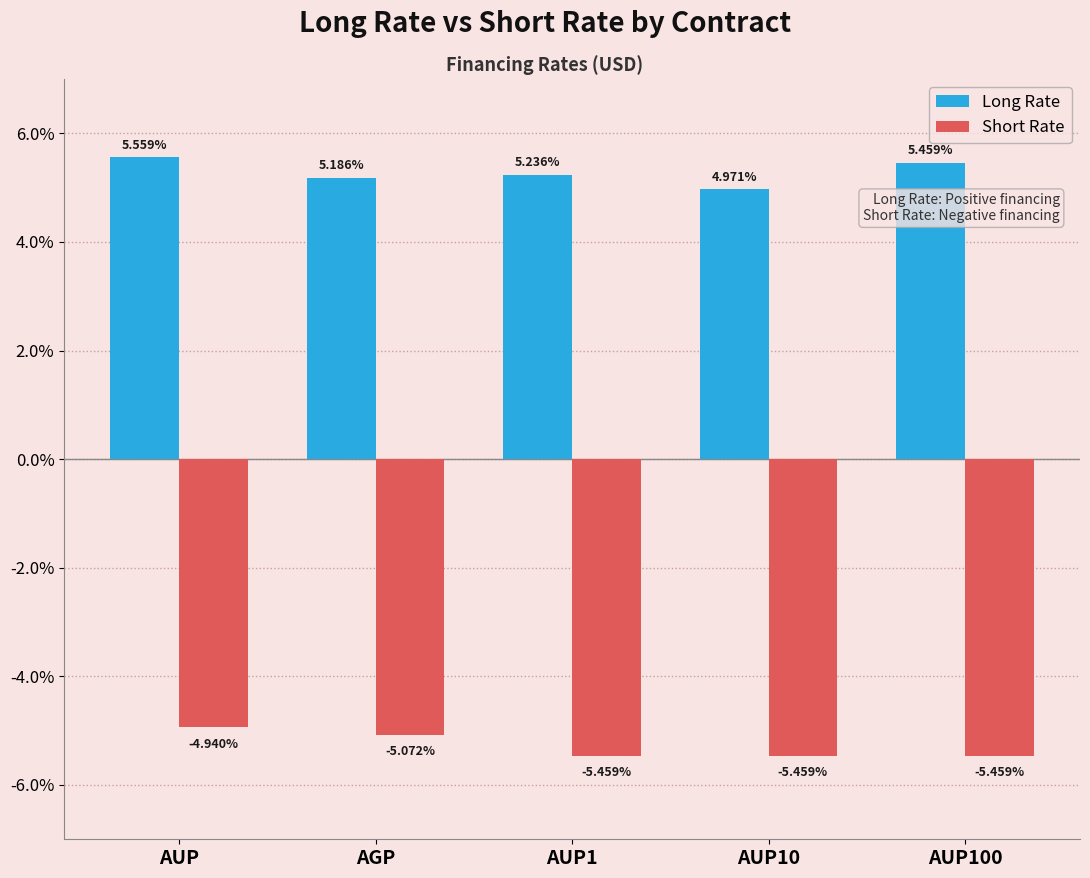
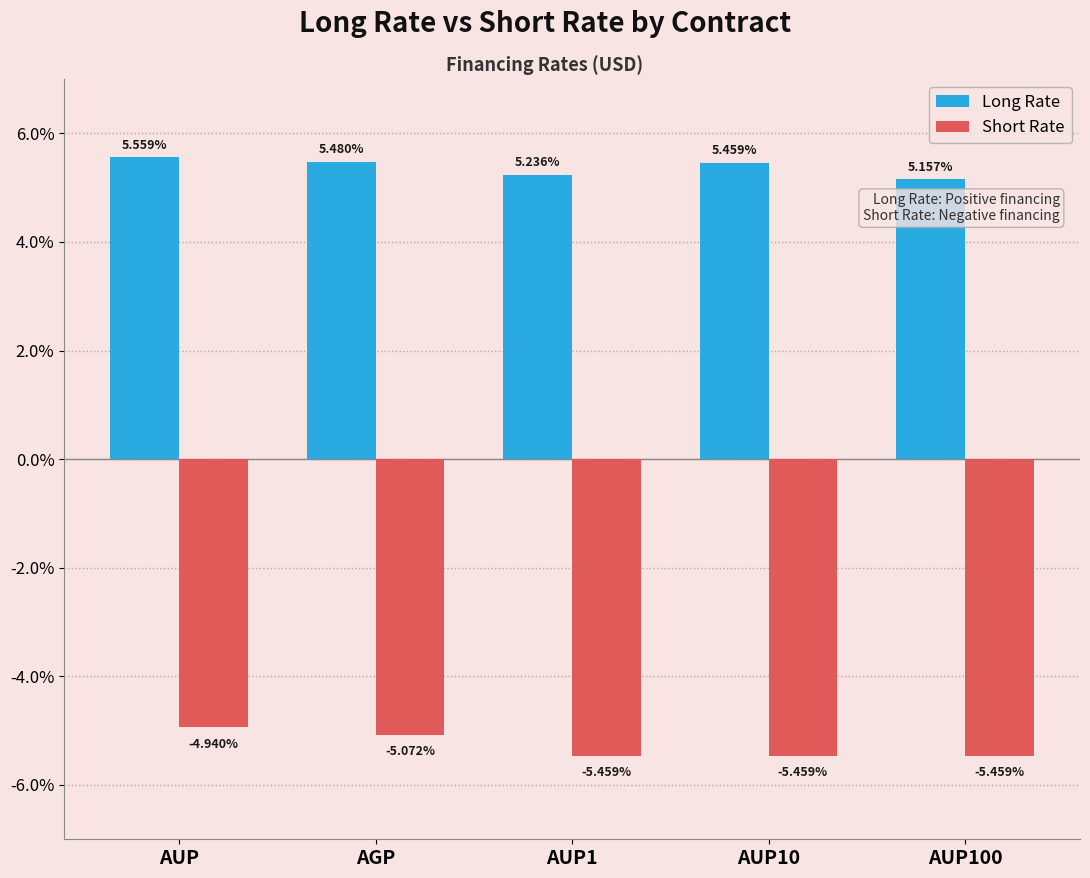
  {
    "Long Rate": {
      "AUP": "5.559%",
-     "AGP": "5.186%",
+     "AGP": "5.480%",
      "AUP1": "5.236%",
-     "AUP10": "4.971%",
-     "AUP100": "5.459%"
+     "AUP10": "5.459%",
+     "AUP100": "5.157%"
    },
    "Short Rate": {
      "AUP": "-4.940%",
      "AGP": "-5.072%",
      "AUP1": "-5.459%",
      "AUP10": "-5.459%",
      "AUP100": "-5.459%"
    }
  }
